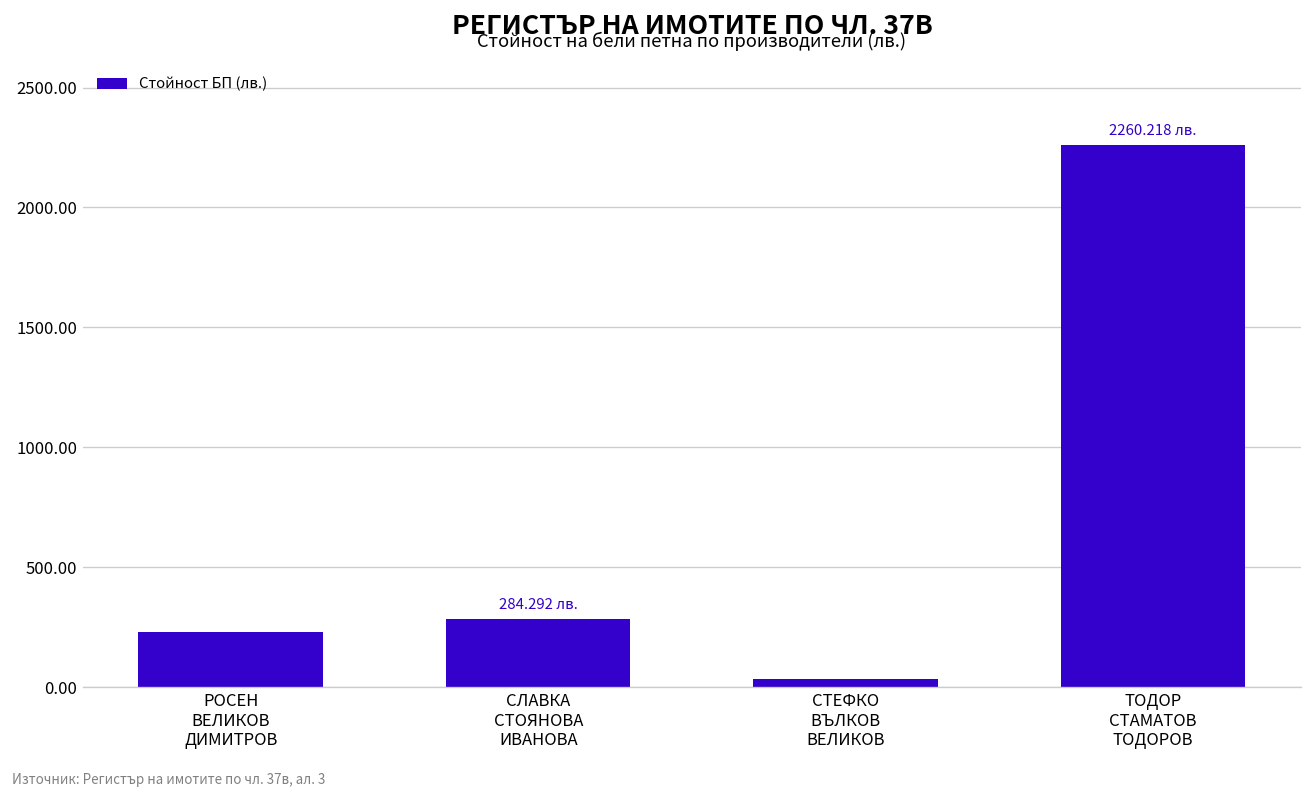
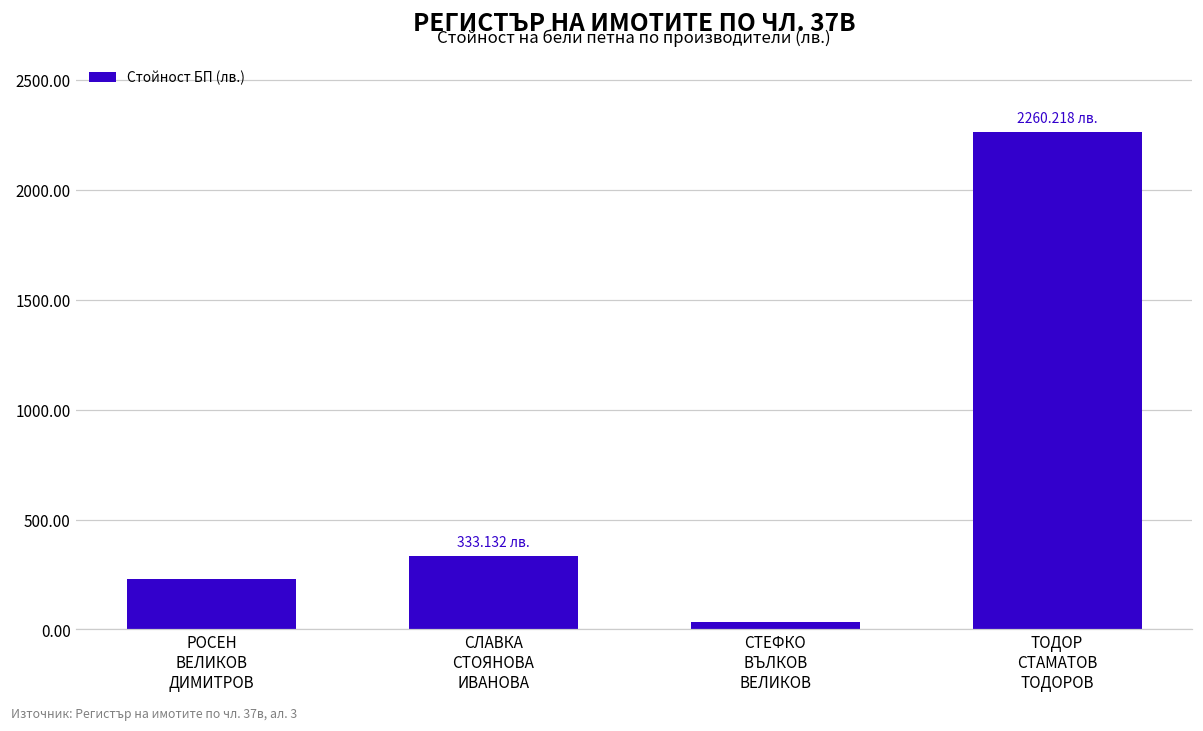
  {
-   "СЛАВКА СТОЯНОВА ИВАНОВА": 284.292,
+   "СЛАВКА СТОЯНОВА ИВАНОВА": 333.132,
    "ТОДОР СТАМАТОВ ТОДОРОВ": 2260.218
  }
